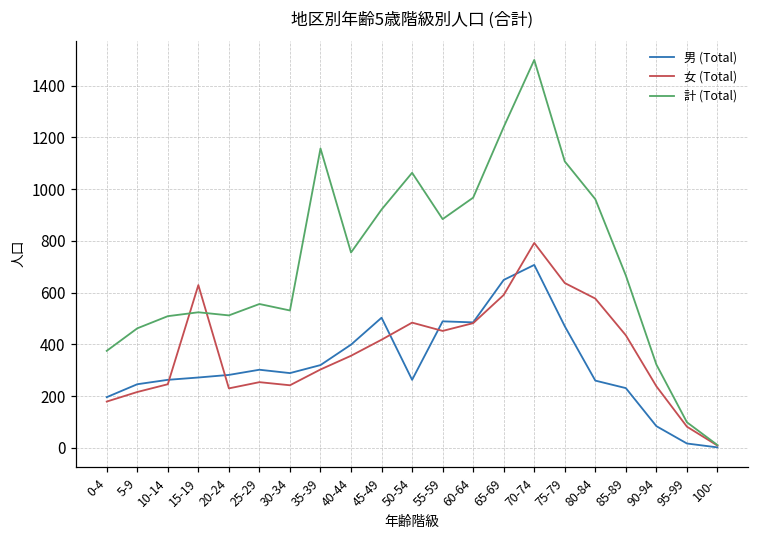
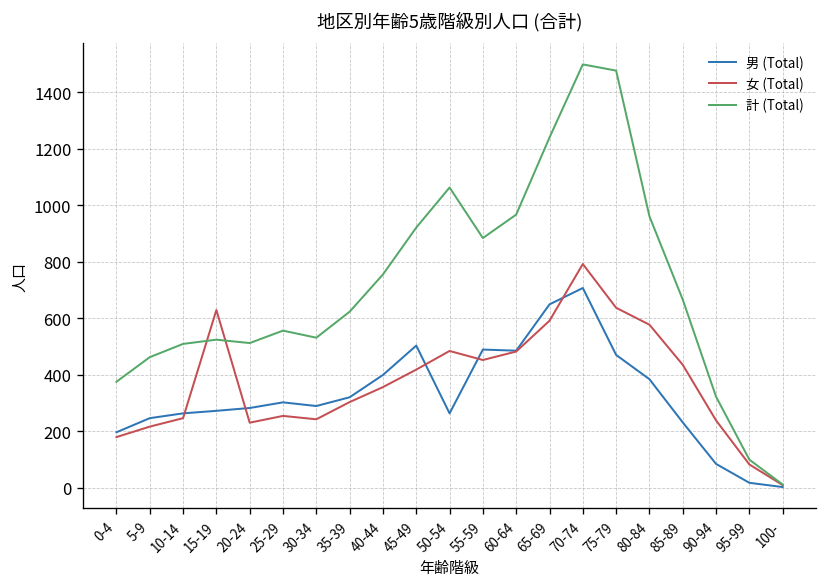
  {
    "男 (Total)": {
      "0-4": 200,
      "5-9": 250,
      "10-14": 260,
      "15-19": 270,
      "20-24": 280,
      "25-29": 300,
      "30-34": 290,
      "35-39": 320,
      "40-44": 400,
      "45-49": 500,
      "50-54": 260,
      "55-59": 490,
      "65-69": 650,
      "70-74": 710,
      "75-79": 470,
-     "80-84": 260,
+     "80-84": 380,
      "85-89": 230,
      "90-94": 80,
      "95-99": 20
    },
    "女 (Total)": {
      "0-4": 180,
      "5-9": 220,
      "10-14": 250,
      "15-19": 630,
      "20-24": 230,
      "25-29": 250,
      "30-34": 240,
      "35-39": 300,
      "40-44": 360,
      "45-49": 420,
      "50-54": 480,
      "55-59": 450,
      "65-69": 590,
      "70-74": 790,
      "75-79": 640,
      "80-84": 580,
      "85-89": 440,
      "90-94": 240,
      "95-99": 80
    },
    "計 (Total)": {
      "0-4": 380,
      "5-9": 460,
      "10-14": 510,
      "15-19": 520,
      "20-24": 510,
      "25-29": 560,
      "30-34": 530,
-     "35-39": 1160,
+     "35-39": 620,
      "40-44": 760,
      "45-49": 920,
      "50-54": 1060,
      "55-59": 880,
      "60-64": 970,
      "65-69": 1240,
      "70-74": 1500,
-     "75-79": 1110,
+     "75-79": 1480,
      "80-84": 960,
      "85-89": 670,
      "90-94": 320,
      "95-99": 100
    }
  }
